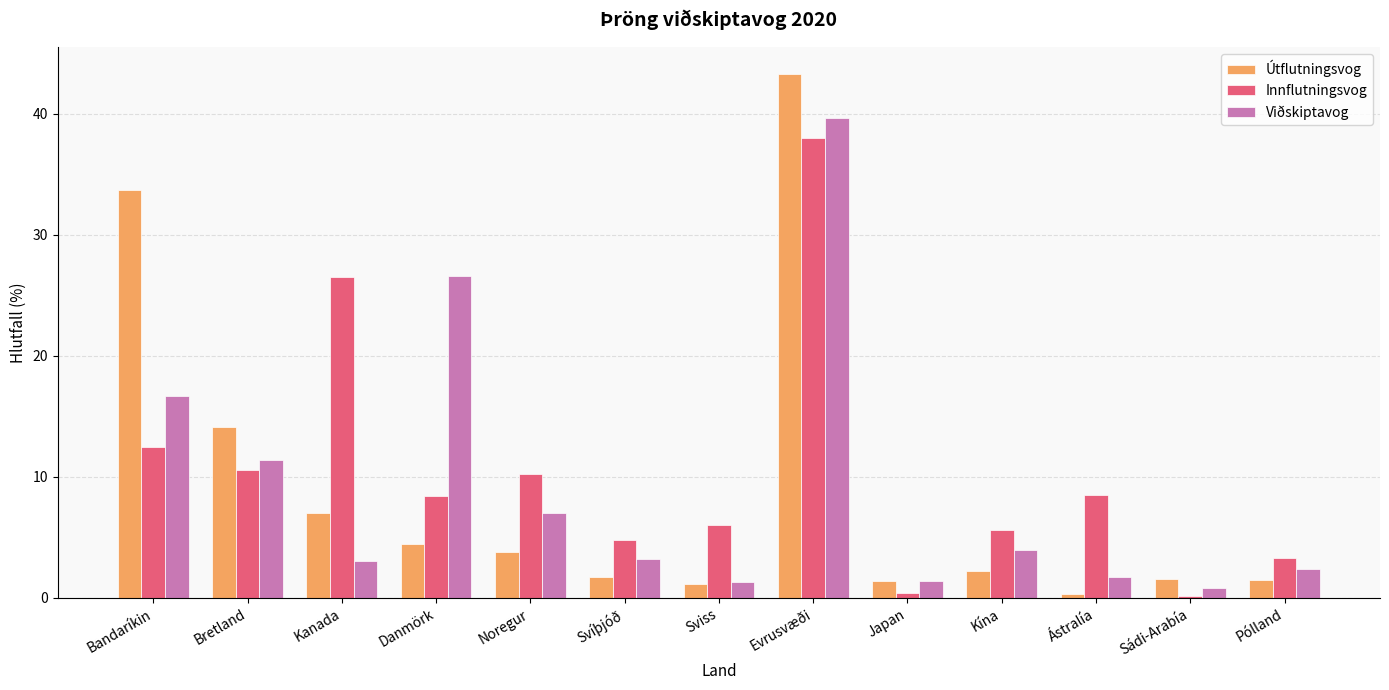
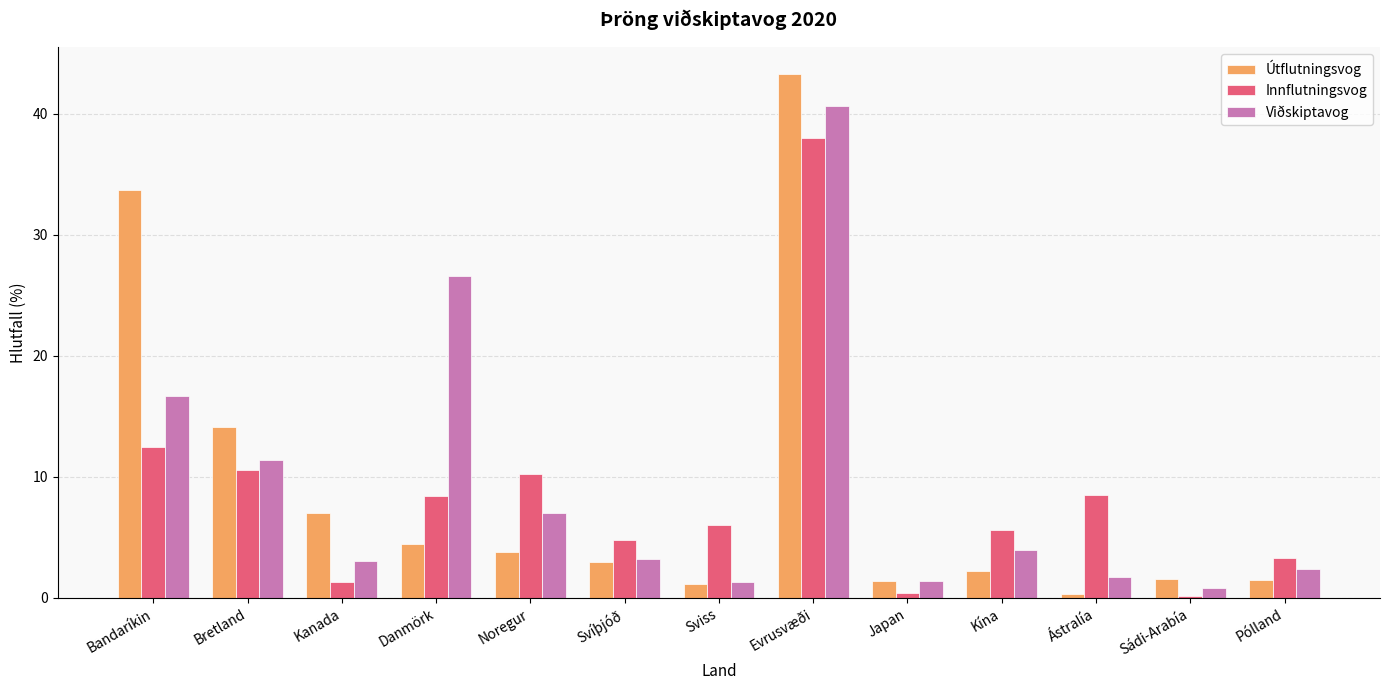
  {
    "Útflutningsvog": {
      "Bandaríkin": 33.7,
      "Bretland": 14.1,
      "Kanada": 7.0,
      "Danmörk": 4.5,
      "Noregur": 3.8,
-     "Svíþjóð": 1.7,
+     "Svíþjóð": 3.0,
      "Sviss": 1.2,
      "Evrusvæði": 43.3,
      "Japan": 1.4,
      "Kína": 2.3,
      "Ástralía": 0.3,
      "Sádi-Arabía": 1.6,
      "Pólland": 1.5
    },
    "Innflutningsvog": {
      "Bandaríkin": 12.5,
      "Bretland": 10.5,
-     "Kanada": 26.5,
+     "Kanada": 1.4,
      "Danmörk": 8.5,
      "Noregur": 10.2,
      "Svíþjóð": 4.8,
      "Sviss": 6.0,
      "Evrusvæði": 38.0,
      "Japan": 0.4,
      "Kína": 5.6,
      "Ástralía": 8.5,
      "Pólland": 3.3
    },
    "Viðskiptavog": {
      "Bandaríkin": 16.7,
      "Bretland": 11.4,
      "Kanada": 3.0,
      "Danmörk": 26.6,
      "Noregur": 7.0,
      "Svíþjóð": 3.2,
      "Sviss": 1.3,
-     "Evrusvæði": 39.7,
+     "Evrusvæði": 40.6,
      "Japan": 1.4,
      "Kína": 3.9,
      "Ástralía": 1.7,
      "Sádi-Arabía": 0.9,
      "Pólland": 2.4
    }
  }
